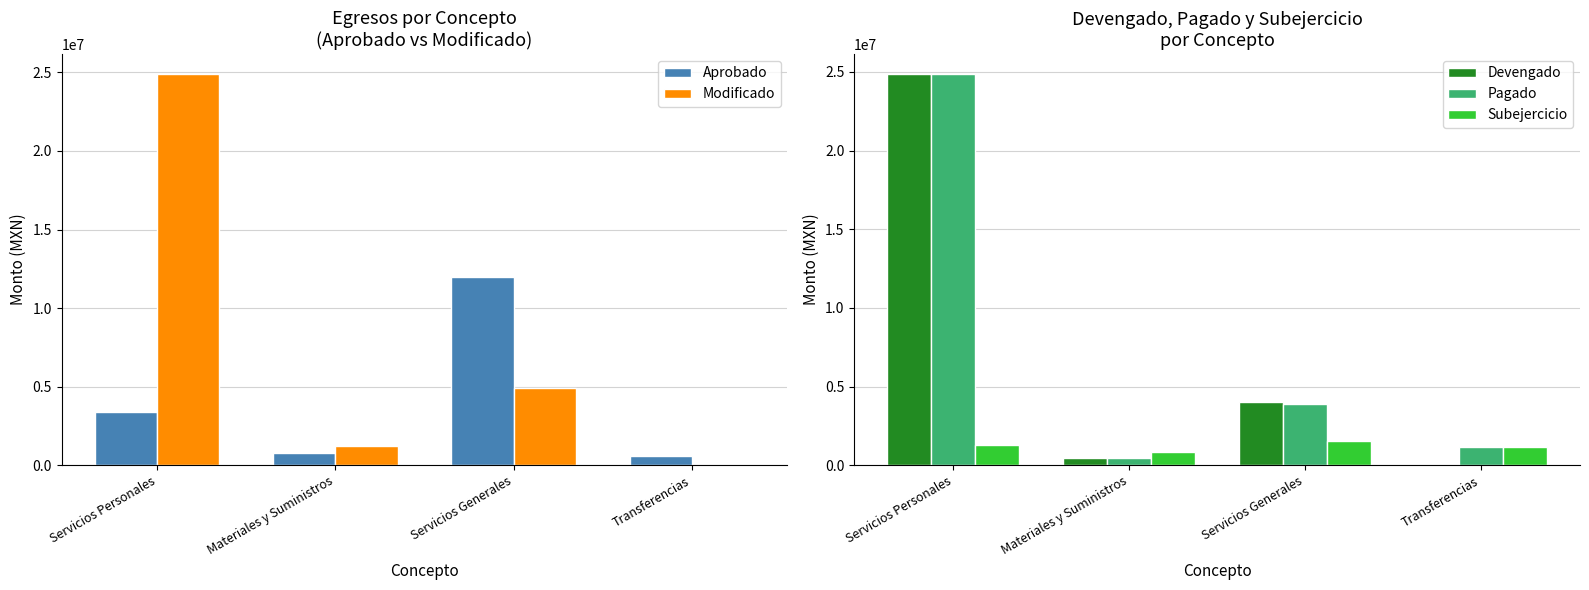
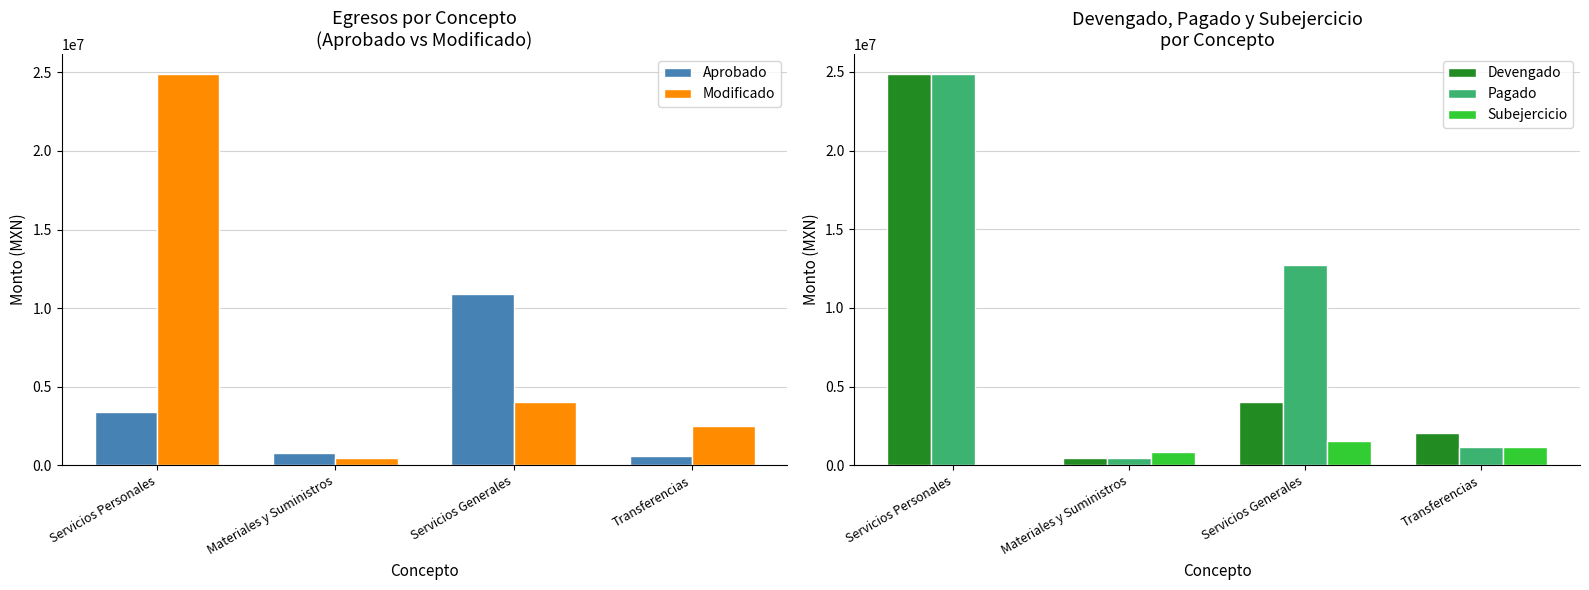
  {
    "Egresos por Concepto (Aprobado vs Modificado)": {
      "Aprobado": {
        "Servicios Personales": 3400000,
        "Materiales y Suministros": 800000,
-       "Servicios Generales": 12000000,
+       "Servicios Generales": 10900000,
        "Transferencias": 600000
      },
      "Modificado": {
        "Servicios Personales": 24900000,
-       "Materiales y Suministros": 1200000,
-       "Servicios Generales": 4900000,
-       "Transferencias": 0
+       "Materiales y Suministros": 500000,
+       "Servicios Generales": 4000000,
+       "Transferencias": 2500000
      }
    },
    "Devengado, Pagado y Subejercicio por Concepto": {
      "Devengado": {
        "Servicios Personales": 24900000,
        "Materiales y Suministros": 400000,
        "Servicios Generales": 4000000,
-       "Transferencias": 0
+       "Transferencias": 2100000
      },
      "Pagado": {
        "Servicios Personales": 24900000,
        "Materiales y Suministros": 400000,
-       "Servicios Generales": 3900000,
+       "Servicios Generales": 12700000,
        "Transferencias": 1200000
      },
      "Subejercicio": {
-       "Servicios Personales": 1300000,
+       "Servicios Personales": 0,
        "Materiales y Suministros": 800000,
        "Servicios Generales": 1500000,
        "Transferencias": 1200000
      }
    }
  }
